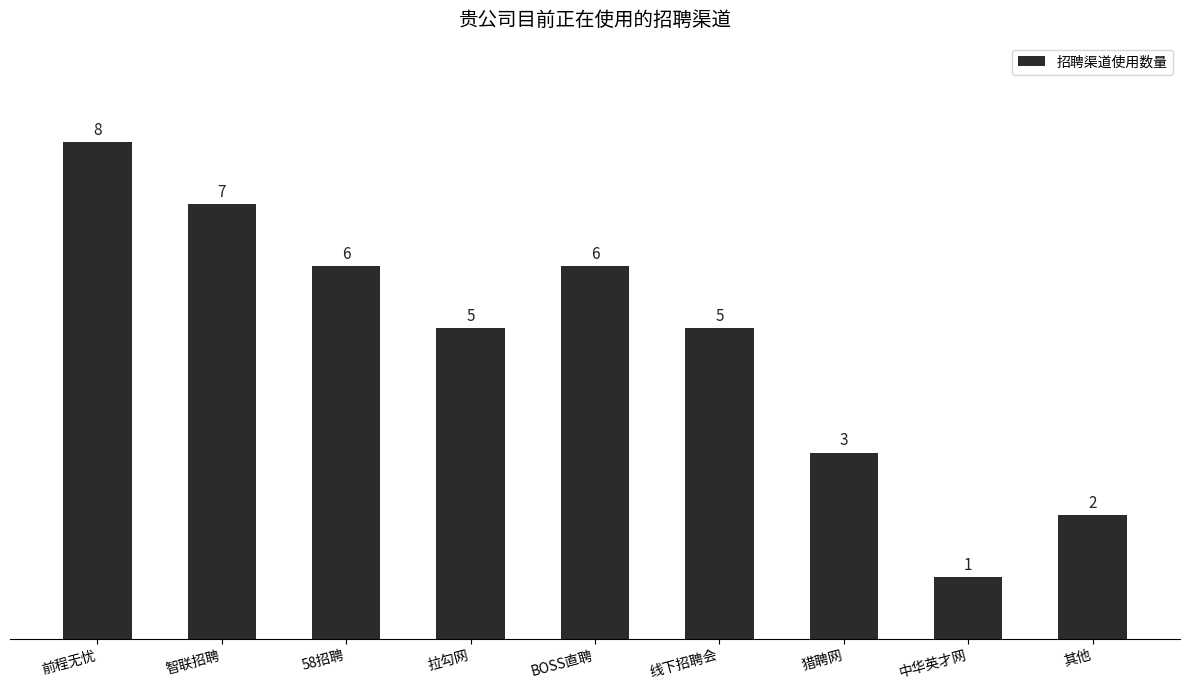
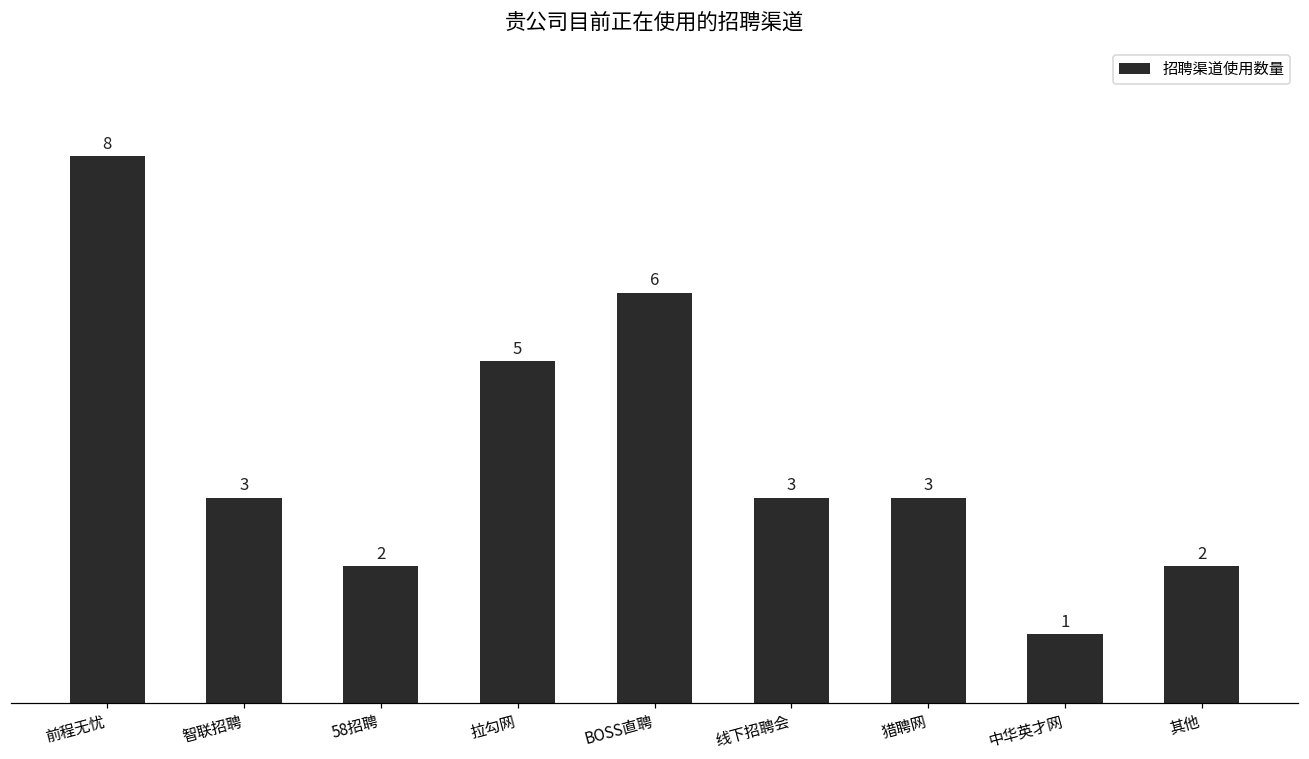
  {
    "前程无忧": 8,
-   "智联招聘": 7,
-   "58招聘": 6,
+   "智联招聘": 3,
+   "58招聘": 2,
    "拉勾网": 5,
    "BOSS直聘": 6,
-   "线下招聘会": 5,
+   "线下招聘会": 3,
    "猎聘网": 3,
    "中华英才网": 1,
    "其他": 2
  }
